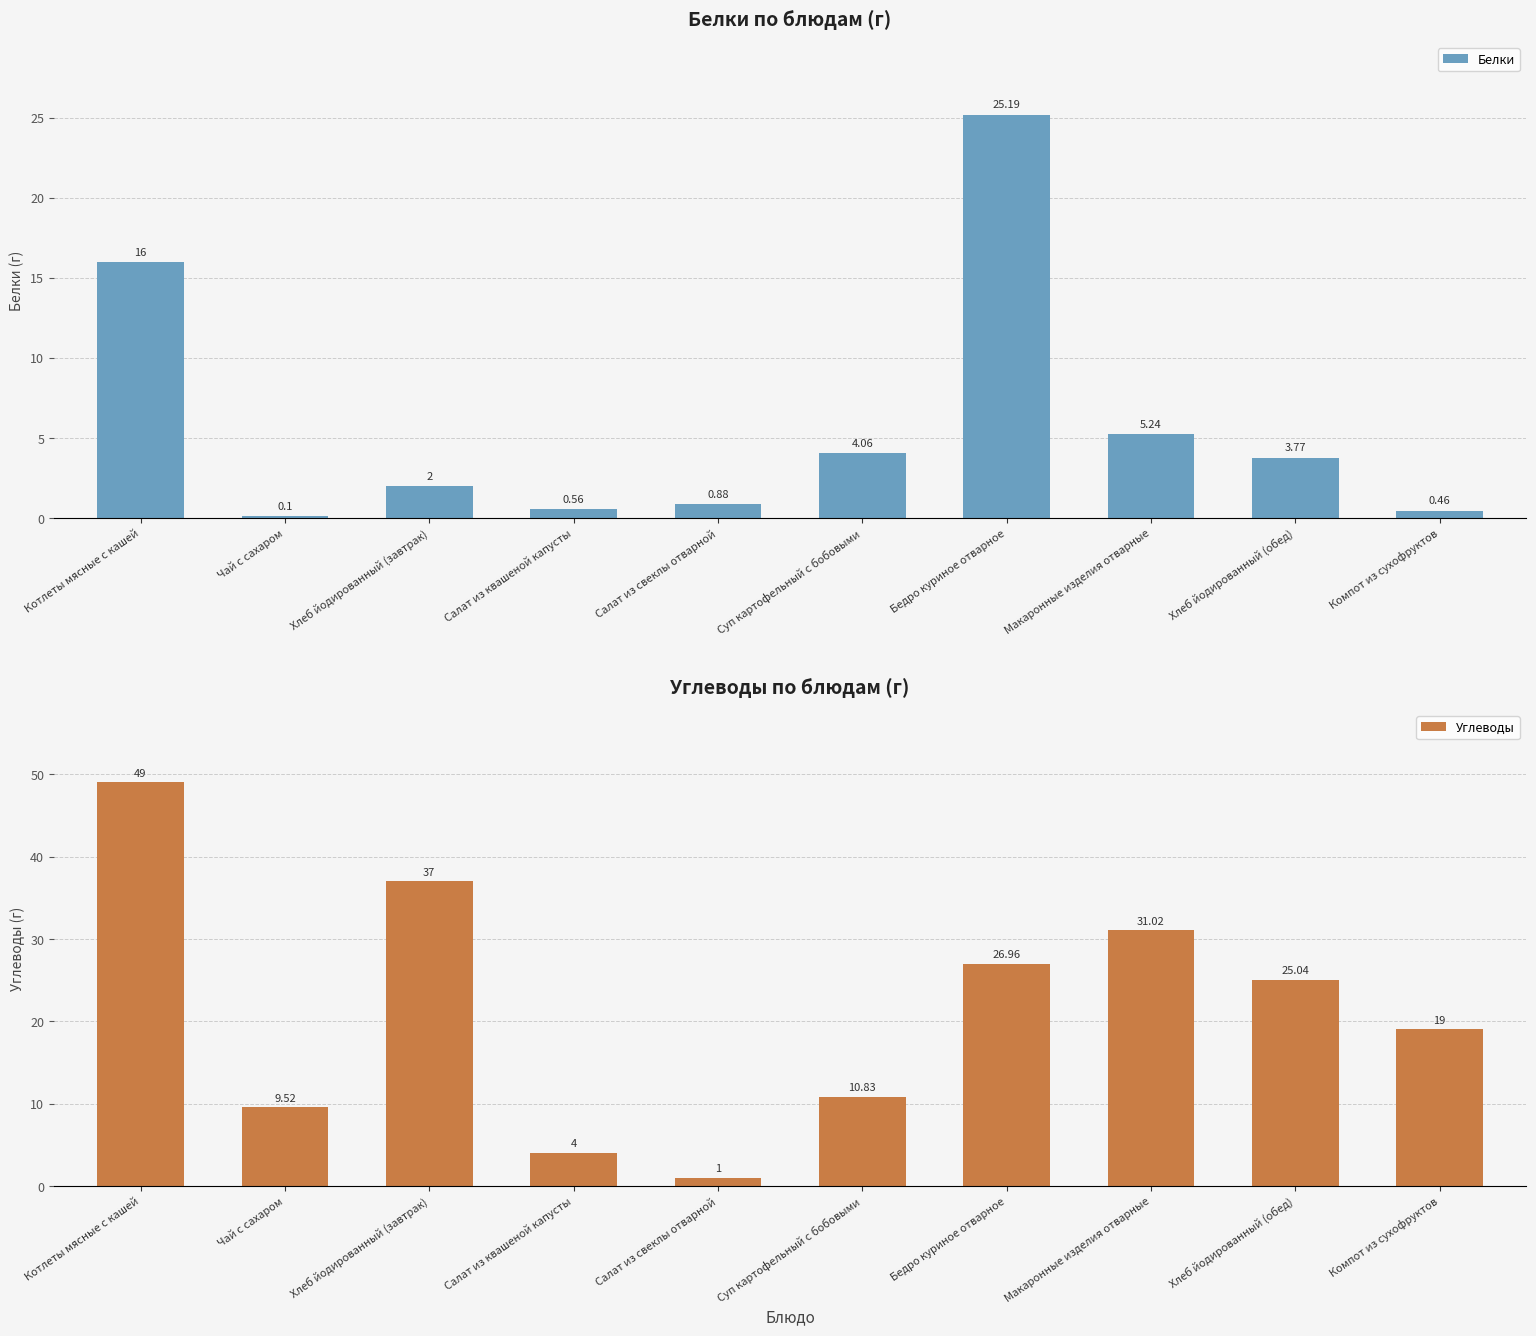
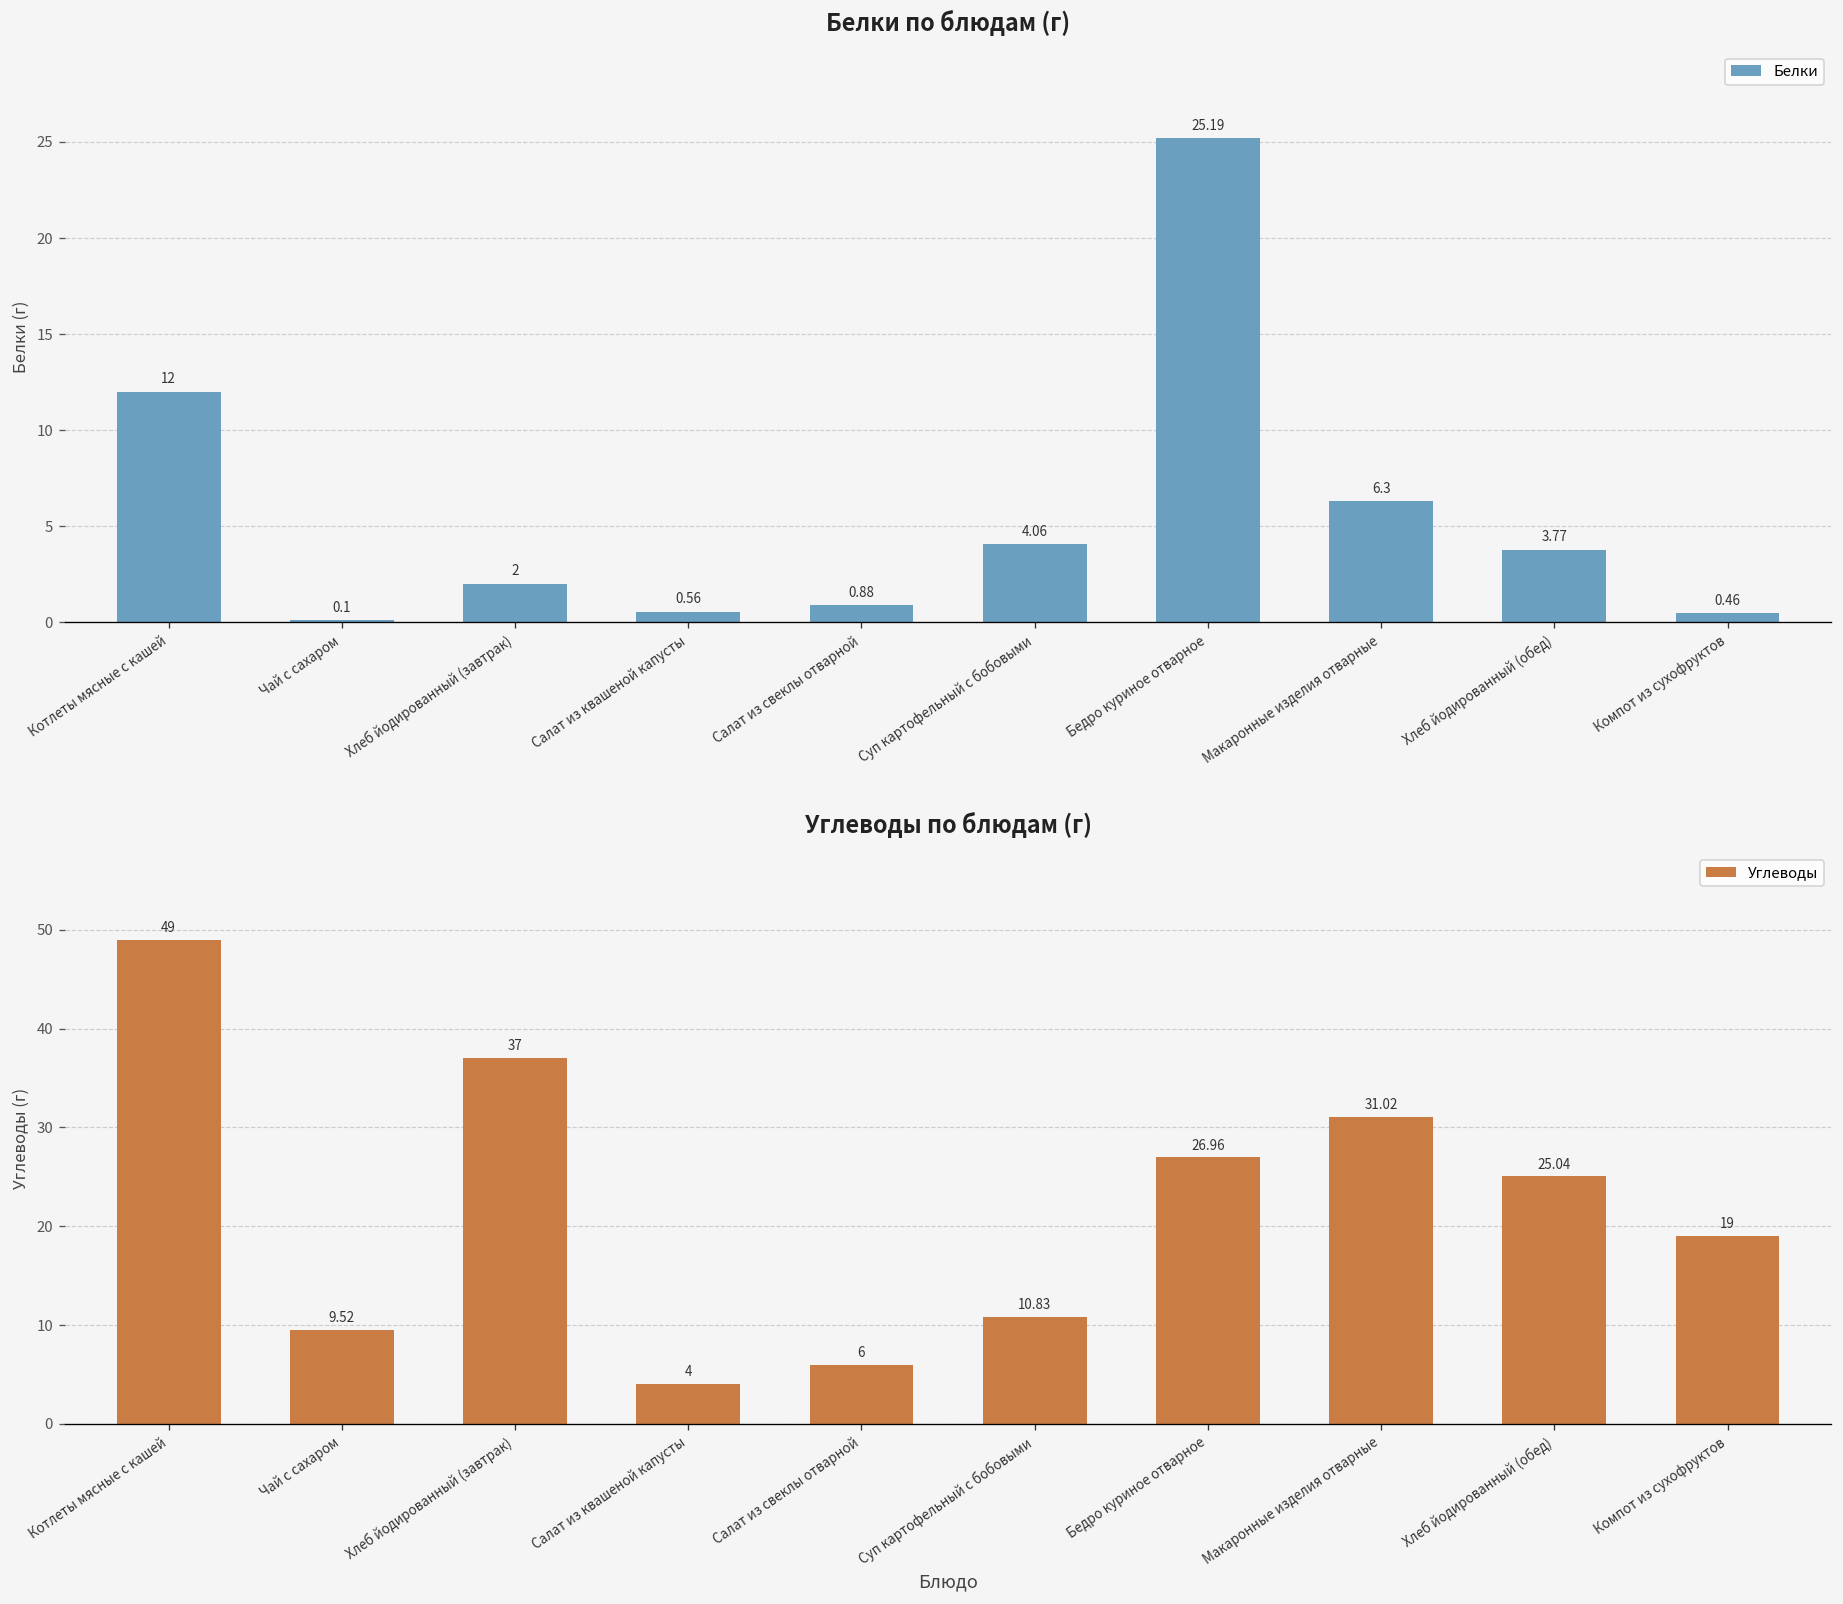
  {
    "Белки по блюдам (г)": {
-     "Котлеты мясные с кашей": 16,
+     "Котлеты мясные с кашей": 12,
      "Чай с сахаром": 0.1,
      "Хлеб йодированный (завтрак)": 2,
      "Салат из квашеной капусты": 0.56,
      "Салат из свеклы отварной": 0.88,
      "Суп картофельный с бобовыми": 4.06,
      "Бедро куриное отварное": 25.19,
-     "Макаронные изделия отварные": 5.24,
+     "Макаронные изделия отварные": 6.3,
      "Хлеб йодированный (обед)": 3.77,
      "Компот из сухофруктов": 0.46
    },
    "Углеводы по блюдам (г)": {
      "Котлеты мясные с кашей": 49,
      "Чай с сахаром": 9.52,
      "Хлеб йодированный (завтрак)": 37,
      "Салат из квашеной капусты": 4,
-     "Салат из свеклы отварной": 1,
+     "Салат из свеклы отварной": 6,
      "Суп картофельный с бобовыми": 10.83,
      "Бедро куриное отварное": 26.96,
      "Макаронные изделия отварные": 31.02,
      "Хлеб йодированный (обед)": 25.04,
      "Компот из сухофруктов": 19
    }
  }
